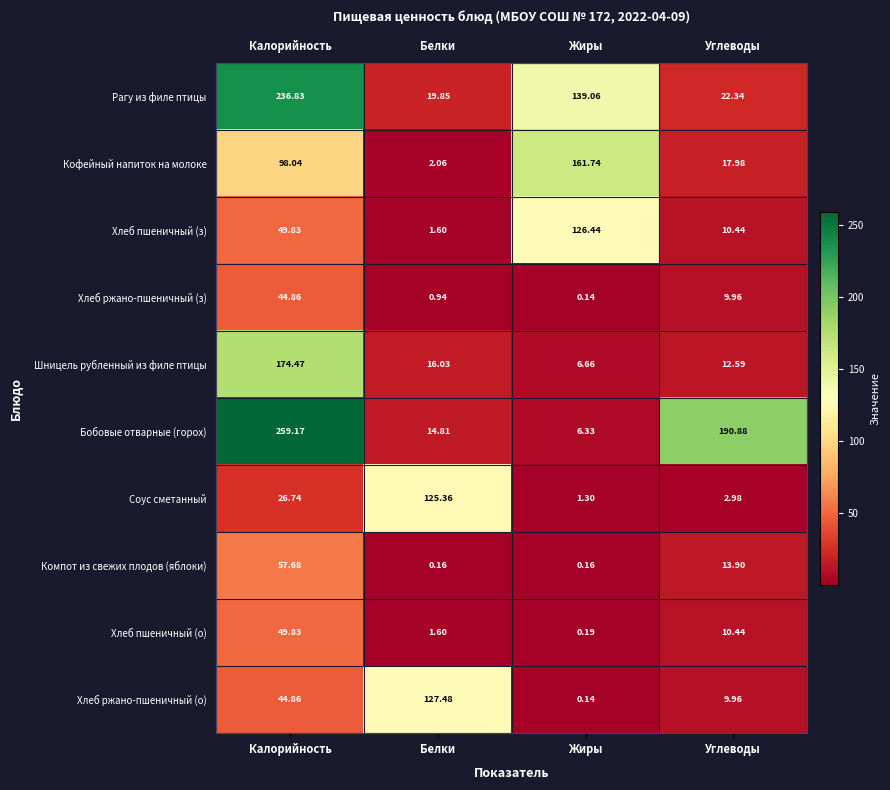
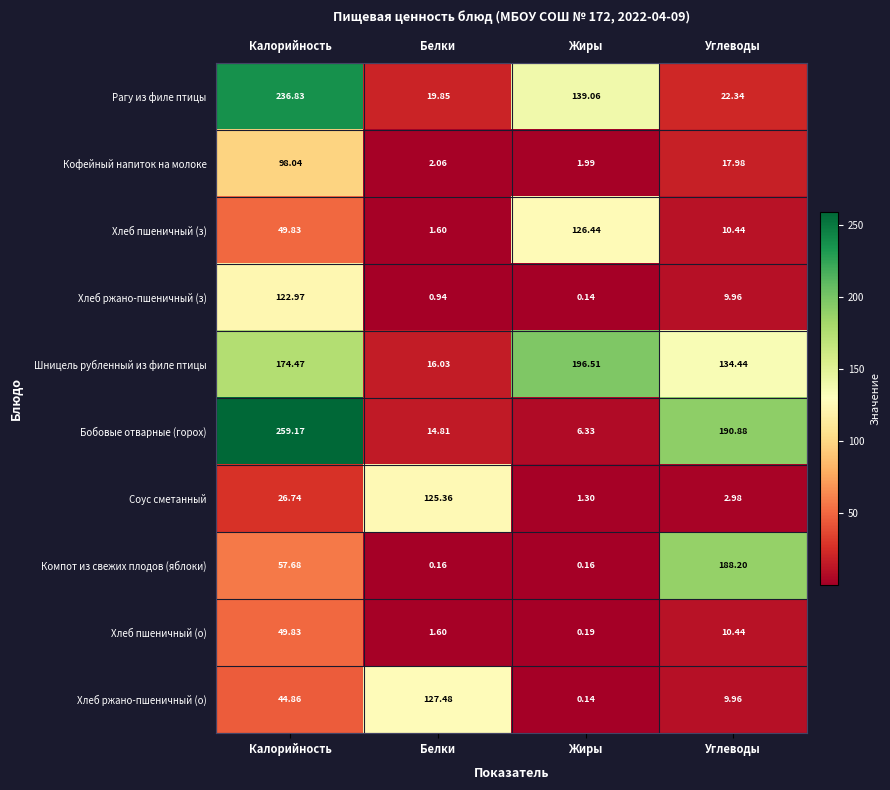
  {
    "Рагу из филе птицы": {
      "Калорийность": 236.83,
      "Белки": 19.85,
      "Жиры": 139.06,
      "Углеводы": 22.34
    },
    "Кофейный напиток на молоке": {
      "Калорийность": 98.04,
      "Белки": 2.06,
-     "Жиры": 161.74,
+     "Жиры": 1.99,
      "Углеводы": 17.98
    },
    "Хлеб пшеничный (з)": {
      "Калорийность": 49.83,
      "Белки": 1.60,
      "Жиры": 126.44,
      "Углеводы": 10.44
    },
    "Хлеб ржано-пшеничный (з)": {
-     "Калорийность": 44.86,
+     "Калорийность": 122.97,
      "Белки": 0.94,
      "Жиры": 0.14,
      "Углеводы": 9.96
    },
    "Шницель рубленный из филе птицы": {
      "Калорийность": 174.47,
      "Белки": 16.03,
-     "Жиры": 6.66,
-     "Углеводы": 12.59
+     "Жиры": 196.51,
+     "Углеводы": 134.44
    },
    "Бобовые отварные (горох)": {
      "Калорийность": 259.17,
      "Белки": 14.81,
      "Жиры": 6.33,
      "Углеводы": 190.88
    },
    "Соус сметанный": {
      "Калорийность": 26.74,
      "Белки": 125.36,
      "Жиры": 1.30,
      "Углеводы": 2.98
    },
    "Компот из свежих плодов (яблоки)": {
      "Калорийность": 57.68,
      "Белки": 0.16,
      "Жиры": 0.16,
-     "Углеводы": 13.90
+     "Углеводы": 188.20
    },
    "Хлеб пшеничный (о)": {
      "Калорийность": 49.83,
      "Белки": 1.60,
      "Жиры": 0.19,
      "Углеводы": 10.44
    },
    "Хлеб ржано-пшеничный (о)": {
      "Калорийность": 44.86,
      "Белки": 127.48,
      "Жиры": 0.14,
      "Углеводы": 9.96
    }
  }
